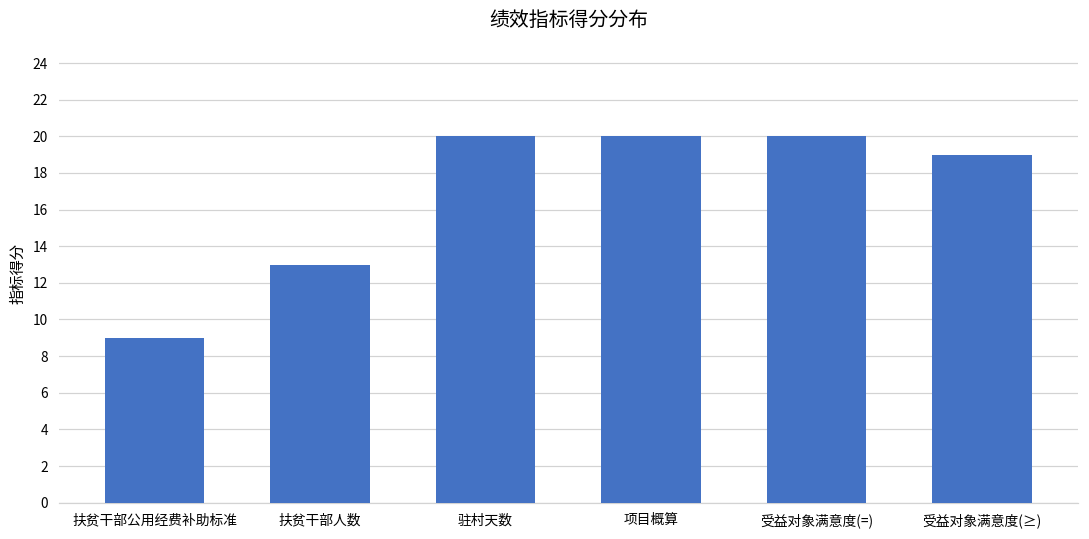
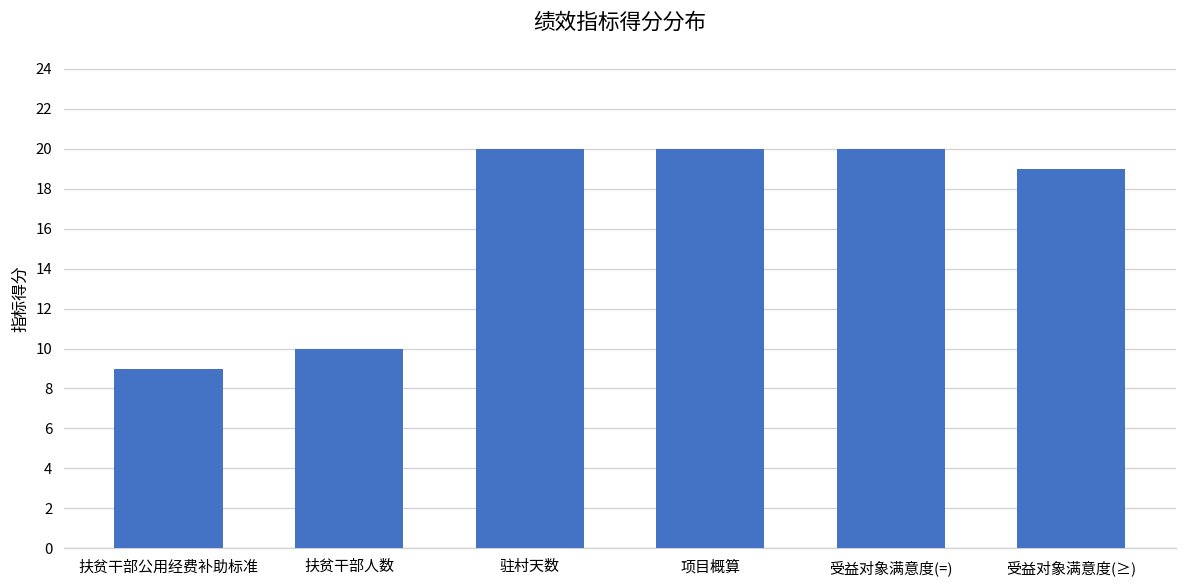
  {
    "扶贫干部公用经费补助标准": 9,
-   "扶贫干部人数": 13,
+   "扶贫干部人数": 10,
    "驻村天数": 20,
    "项目概算": 20,
    "受益对象满意度(=)": 20,
    "受益对象满意度(≥)": 19
  }
